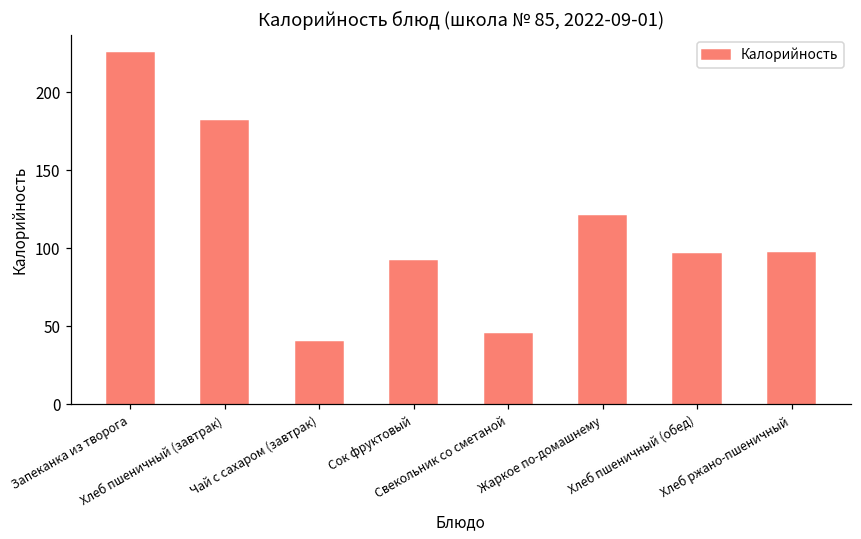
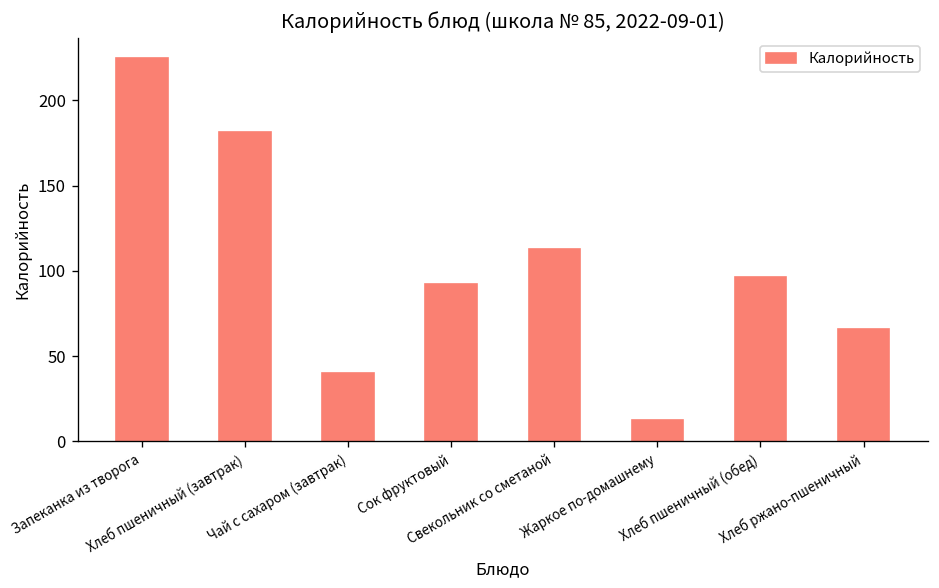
  {
    "Запеканка из творога": 225,
    "Хлеб пшеничный (завтрак)": 181,
    "Чай с сахаром (завтрак)": 40,
    "Сок фруктовый": 92,
-   "Свекольник со сметаной": 45,
-   "Жаркое по-домашнему": 121,
+   "Свекольник со сметаной": 113,
+   "Жаркое по-домашнему": 12,
    "Хлеб пшеничный (обед)": 96,
-   "Хлеб ржано-пшеничный": 97
+   "Хлеб ржано-пшеничный": 66
  }
